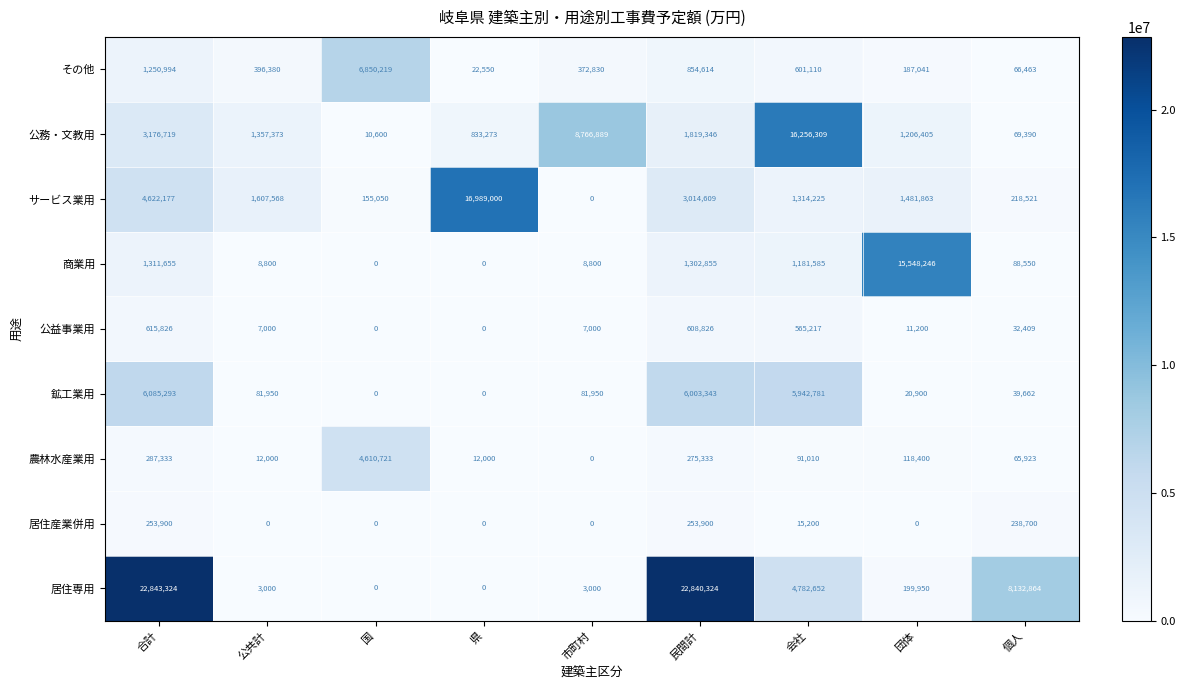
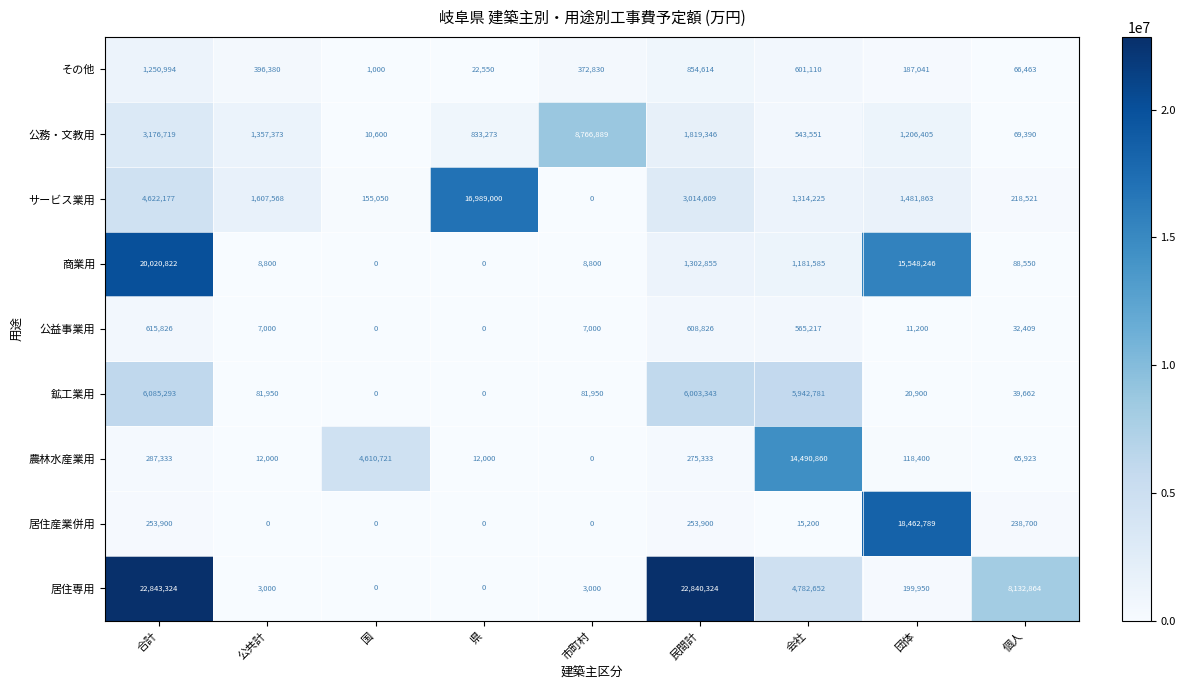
  {
    "その他": {
      "合計": "1,250,994",
      "公共計": "396,380",
-     "国": "6,850,219",
+     "国": "1,000",
      "県": "22,550",
      "市町村": "372,830",
      "民間計": "854,614",
      "会社": "601,110",
      "団体": "187,041",
      "個人": "66,463"
    },
    "公務・文教用": {
      "合計": "3,176,719",
      "公共計": "1,357,373",
      "国": "10,600",
      "県": "833,273",
      "市町村": "8,766,889",
      "民間計": "1,819,346",
-     "会社": "16,256,309",
+     "会社": "543,551",
      "団体": "1,206,405",
      "個人": "69,390"
    },
    "サービス業用": {
      "合計": "4,622,177",
      "公共計": "1,607,568",
      "国": "155,050",
      "県": "16,989,000",
      "市町村": "0",
      "民間計": "3,014,609",
      "会社": "1,314,225",
      "団体": "1,481,863",
      "個人": "218,521"
    },
    "商業用": {
-     "合計": "1,311,655",
+     "合計": "20,020,822",
      "公共計": "8,800",
      "国": "0",
      "県": "0",
      "市町村": "8,800",
      "民間計": "1,302,855",
      "会社": "1,181,585",
      "団体": "15,548,246",
      "個人": "88,550"
    },
    "公益事業用": {
      "合計": "615,826",
      "公共計": "7,000",
      "国": "0",
      "県": "0",
      "市町村": "7,000",
      "民間計": "608,826",
      "会社": "565,217",
      "団体": "11,200",
      "個人": "32,409"
    },
    "鉱工業用": {
      "合計": "6,085,293",
      "公共計": "81,950",
      "国": "0",
      "県": "0",
      "市町村": "81,950",
      "民間計": "6,003,343",
      "会社": "5,942,781",
      "団体": "20,900",
      "個人": "39,662"
    },
    "農林水産業用": {
      "合計": "287,333",
      "公共計": "12,000",
      "国": "4,610,721",
      "県": "12,000",
      "市町村": "0",
      "民間計": "275,333",
-     "会社": "91,010",
+     "会社": "14,490,860",
      "団体": "118,400",
      "個人": "65,923"
    },
    "居住産業併用": {
      "合計": "253,900",
      "公共計": "0",
      "国": "0",
      "県": "0",
      "市町村": "0",
      "民間計": "253,900",
      "会社": "15,200",
-     "団体": "0",
+     "団体": "18,462,789",
      "個人": "238,700"
    },
    "居住専用": {
      "合計": "22,843,324",
      "公共計": "3,000",
      "国": "0",
      "県": "0",
      "市町村": "3,000",
      "民間計": "22,840,324",
      "会社": "4,782,652",
      "団体": "199,950",
      "個人": "8,132,864"
    }
  }
